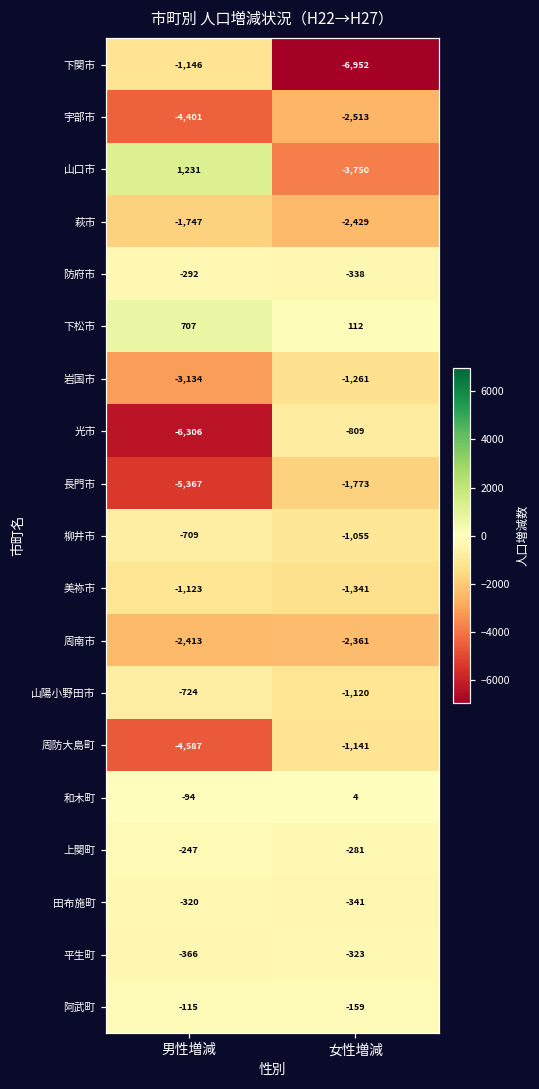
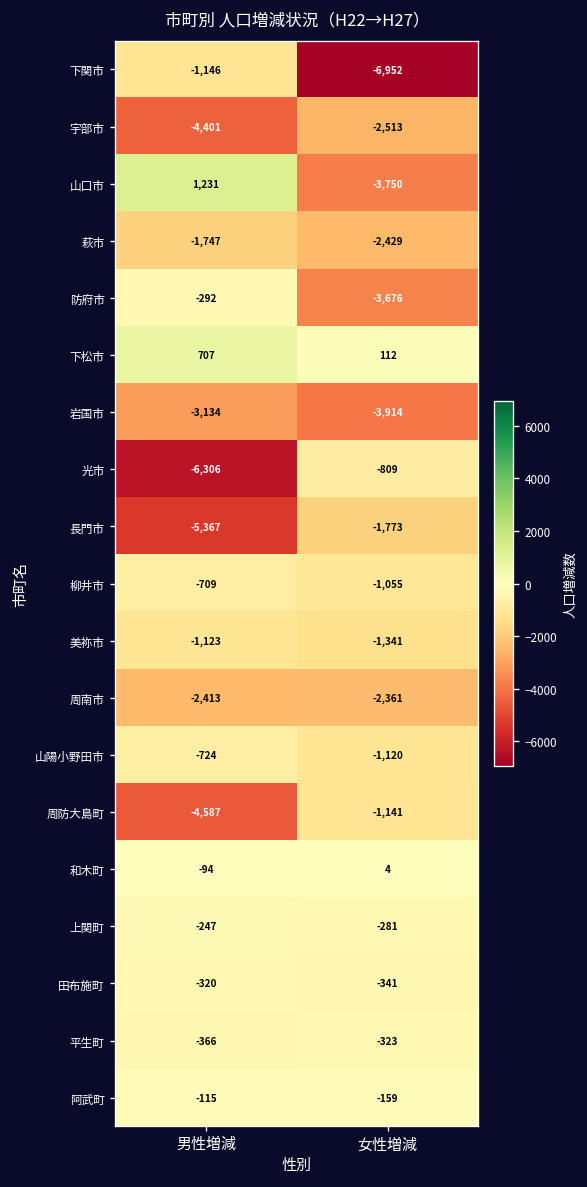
  {
    "下関市": {
      "男性増減": "-1,146",
      "女性増減": "-6,952"
    },
    "宇部市": {
      "男性増減": "-4,401",
      "女性増減": "-2,513"
    },
    "山口市": {
      "男性増減": "1,231",
      "女性増減": "-3,750"
    },
    "萩市": {
      "男性増減": "-1,747",
      "女性増減": "-2,429"
    },
    "防府市": {
      "男性増減": "-292",
-     "女性増減": "-338"
+     "女性増減": "-3,676"
    },
    "下松市": {
      "男性増減": "707",
      "女性増減": "112"
    },
    "岩国市": {
      "男性増減": "-3,134",
-     "女性増減": "-1,261"
+     "女性増減": "-3,914"
    },
    "光市": {
      "男性増減": "-6,306",
      "女性増減": "-809"
    },
    "長門市": {
      "男性増減": "-5,367",
      "女性増減": "-1,773"
    },
    "柳井市": {
      "男性増減": "-709",
      "女性増減": "-1,055"
    },
    "美祢市": {
      "男性増減": "-1,123",
      "女性増減": "-1,341"
    },
    "周南市": {
      "男性増減": "-2,413",
      "女性増減": "-2,361"
    },
    "山陽小野田市": {
      "男性増減": "-724",
      "女性増減": "-1,120"
    },
    "周防大島町": {
      "男性増減": "-4,587",
      "女性増減": "-1,141"
    },
    "和木町": {
      "男性増減": "-94",
      "女性増減": "4"
    },
    "上関町": {
      "男性増減": "-247",
      "女性増減": "-281"
    },
    "田布施町": {
      "男性増減": "-320",
      "女性増減": "-341"
    },
    "平生町": {
      "男性増減": "-366",
      "女性増減": "-323"
    },
    "阿武町": {
      "男性増減": "-115",
      "女性増減": "-159"
    }
  }
